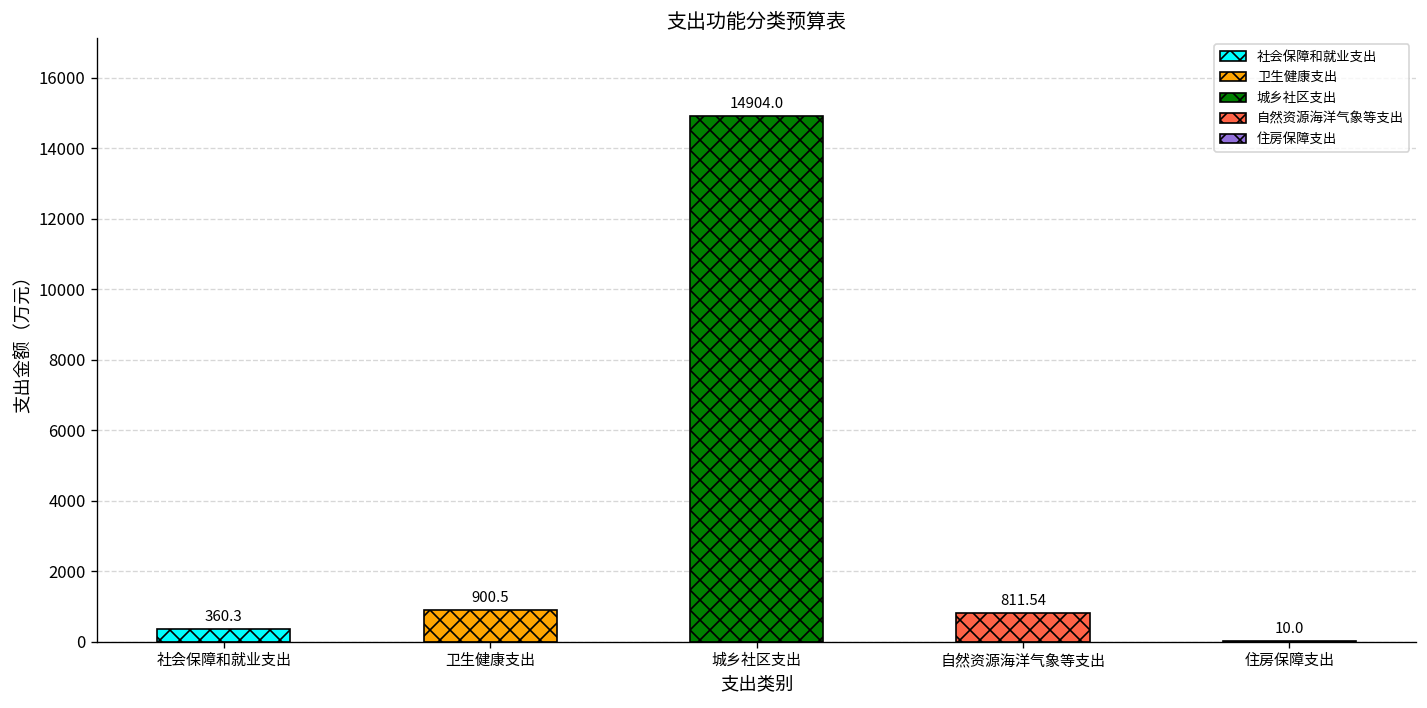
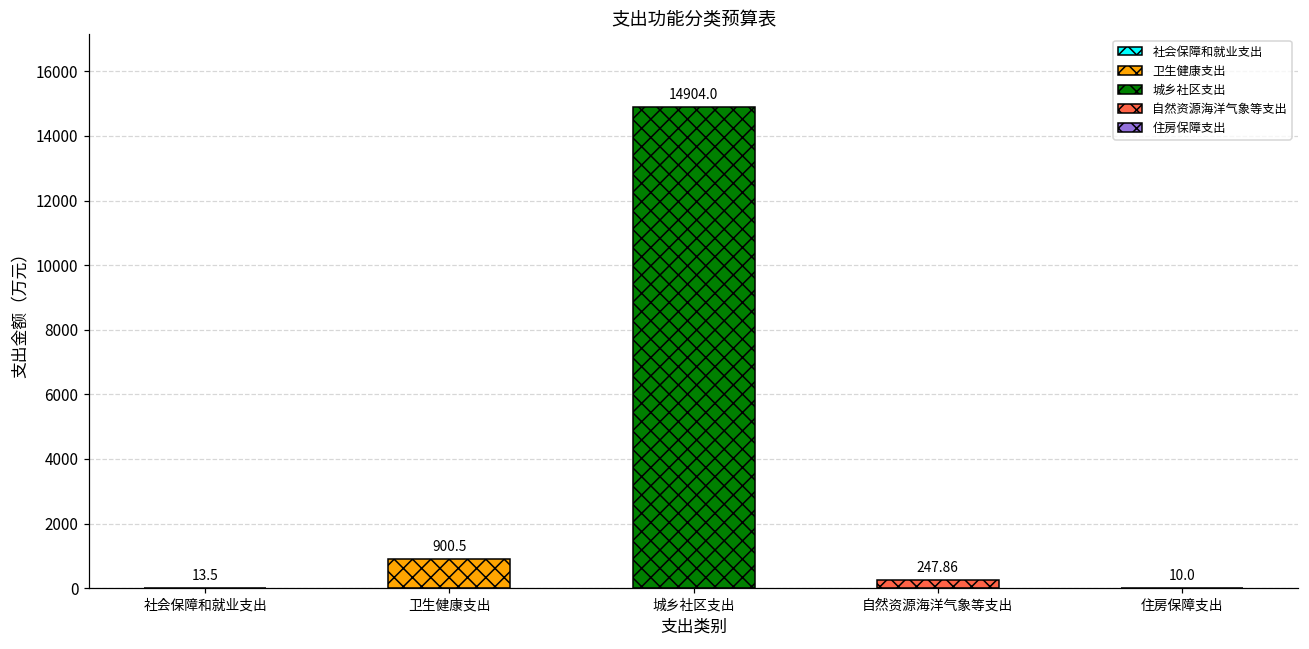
  {
-   "社会保障和就业支出": 360.3,
+   "社会保障和就业支出": 13.5,
    "卫生健康支出": 900.5,
    "城乡社区支出": 14904.0,
-   "自然资源海洋气象等支出": 811.54,
+   "自然资源海洋气象等支出": 247.86,
    "住房保障支出": 10.0
  }
